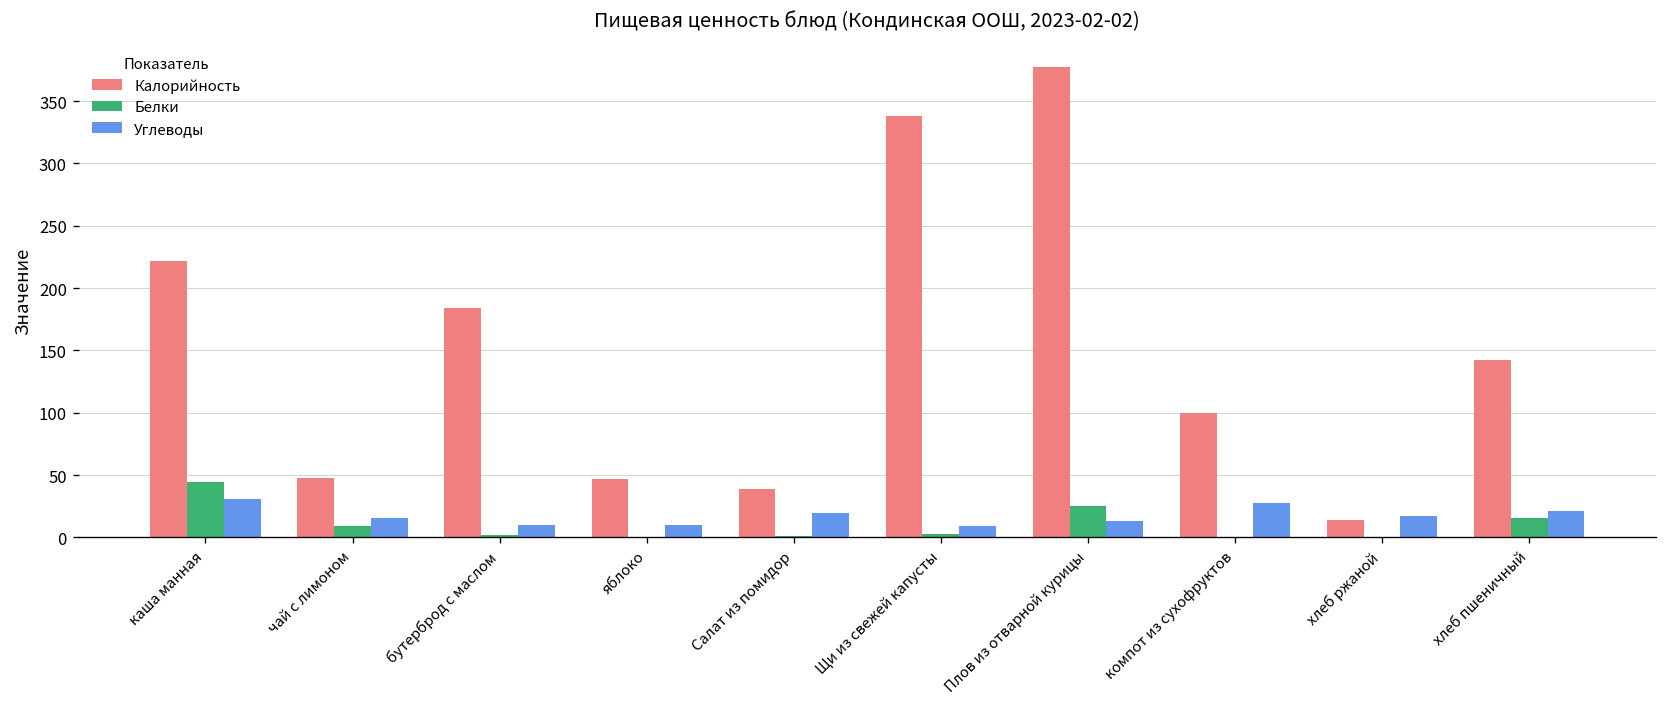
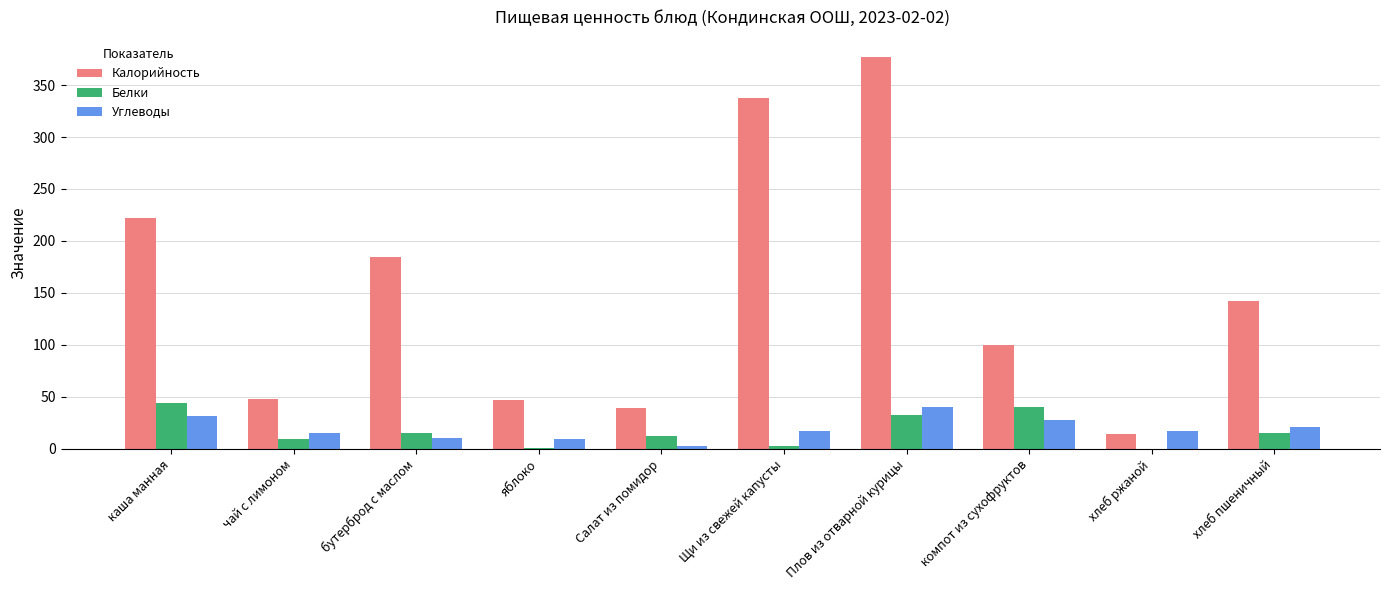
  {
    "Калорийность": {
      "каша манная": 222,
      "чай с лимоном": 47,
      "бутерброд с маслом": 184,
      "яблоко": 47,
      "Салат из помидор": 39,
      "Щи из свежей капусты": 338,
      "Плов из отварной курицы": 378,
      "компот из сухофруктов": 100,
      "хлеб ржаной": 14,
      "хлеб пшеничный": 143
    },
    "Белки": {
      "каша манная": 44,
      "чай с лимоном": 9,
-     "бутерброд с маслом": 2,
-     "Салат из помидор": 1,
+     "бутерброд с маслом": 15,
+     "Салат из помидор": 12,
      "Щи из свежей капусты": 3,
-     "Плов из отварной курицы": 25,
-     "компот из сухофруктов": 1,
+     "Плов из отварной курицы": 33,
+     "компот из сухофруктов": 40,
      "хлеб ржаной": 0,
      "хлеб пшеничный": 15
    },
    "Углеводы": {
      "каша манная": 31,
      "чай с лимоном": 15,
      "бутерброд с маслом": 10,
      "яблоко": 10,
-     "Салат из помидор": 19,
-     "Щи из свежей капусты": 9,
-     "Плов из отварной курицы": 13,
+     "Салат из помидор": 3,
+     "Щи из свежей капусты": 18,
+     "Плов из отварной курицы": 40,
      "компот из сухофруктов": 28,
      "хлеб ржаной": 17,
      "хлеб пшеничный": 21
    }
  }
